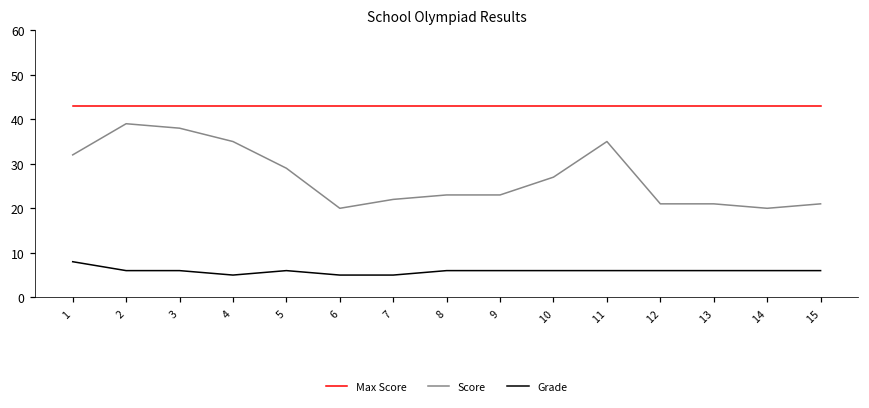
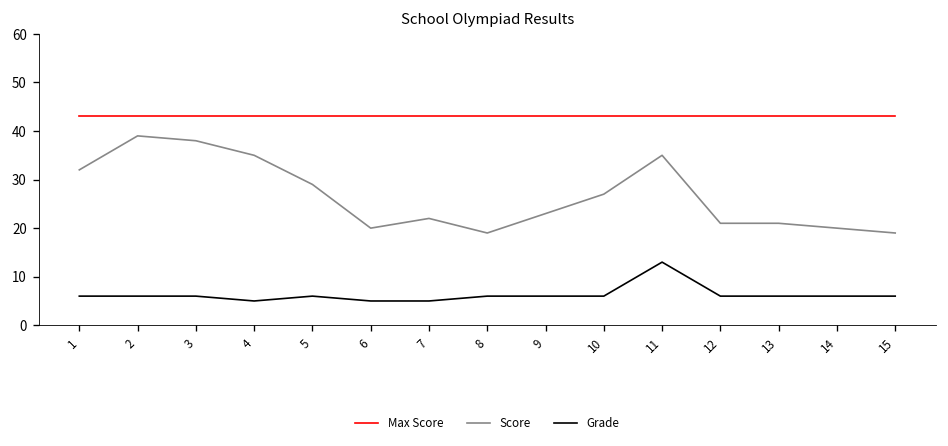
  {
    "Max Score": {
      "1": 43,
      "2": 43,
      "3": 43,
      "4": 43,
      "5": 43,
      "6": 43,
      "7": 43,
      "8": 43,
      "9": 43,
      "10": 43,
      "11": 43,
      "12": 43,
      "13": 43,
      "14": 43,
      "15": 43
    },
    "Score": {
      "1": 32,
      "2": 39,
      "3": 38,
      "4": 35,
      "5": 29,
      "6": 20,
      "7": 22,
-     "8": 23,
+     "8": 19,
      "9": 23,
      "10": 27,
      "11": 35,
      "12": 21,
      "13": 21,
      "14": 20,
-     "15": 21
+     "15": 19
    },
    "Grade": {
-     "1": 8,
+     "1": 6,
      "2": 6,
      "3": 6,
      "4": 5,
      "5": 6,
      "6": 5,
      "7": 5,
      "8": 6,
      "9": 6,
      "10": 6,
-     "11": 6,
+     "11": 13,
      "12": 6,
      "13": 6,
      "14": 6,
      "15": 6
    }
  }
